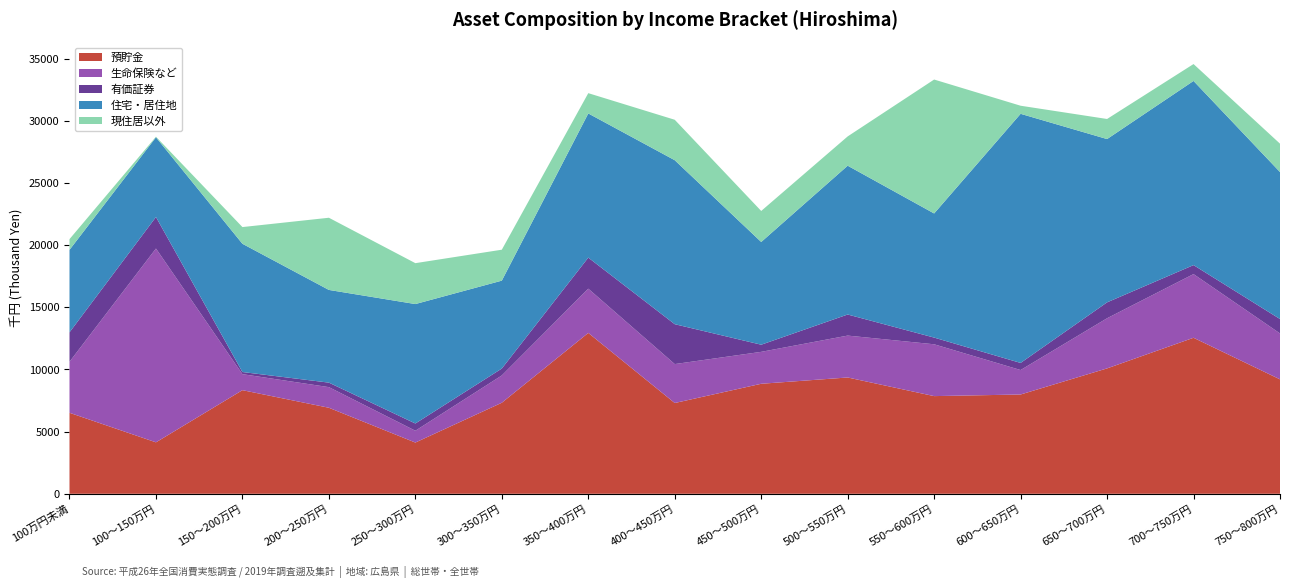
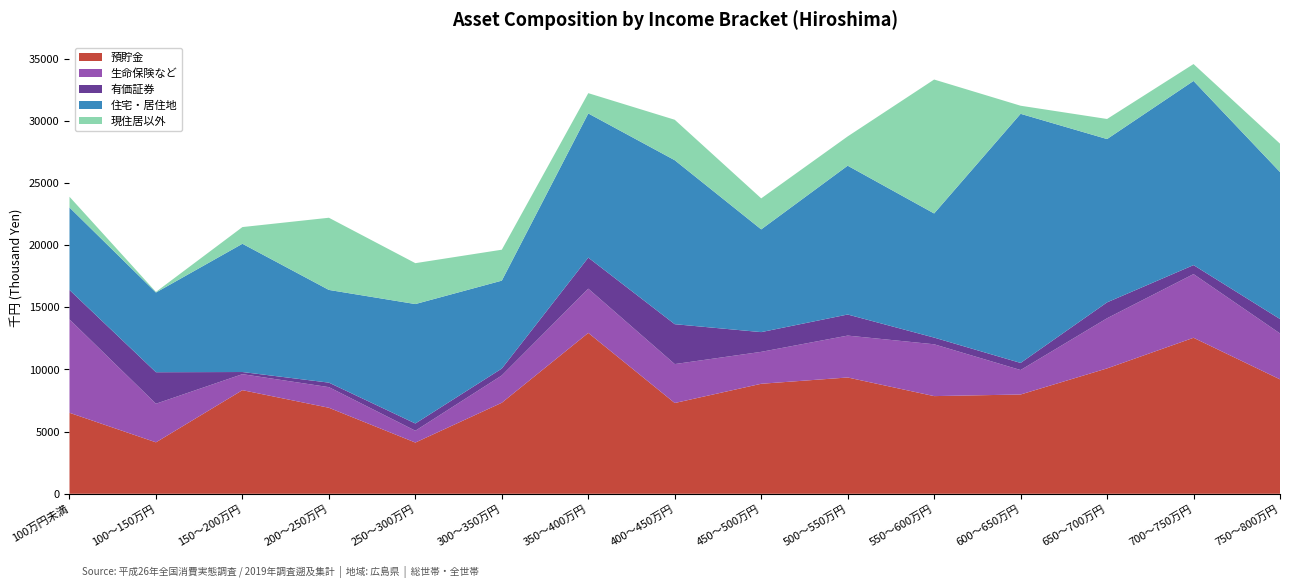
  {
    "預貯金": {
      "100万円未満": 6500,
      "100～150万円": 4100,
      "150～200万円": 8300,
      "200～250万円": 6900,
      "250～300万円": 4100,
      "300～350万円": 7300,
      "350～400万円": 12900,
      "400～450万円": 7300,
      "450～500万円": 8900,
      "500～550万円": 9400,
      "550～600万円": 7900,
      "600～650万円": 8000,
      "650～700万円": 10100,
      "700～750万円": 12600,
      "750～800万円": 9200
    },
    "生命保険など": {
-     "100万円未満": 4100,
-     "100～150万円": 15600,
+     "100万円未満": 7500,
+     "100～150万円": 3100,
      "200～250万円": 1700,
      "250～300万円": 1000,
      "300～350万円": 2200,
      "350～400万円": 3600,
      "400～450万円": 3100,
      "450～500万円": 2600,
      "500～550万円": 3400,
      "550～600万円": 4200,
      "600～650万円": 2000,
      "650～700万円": 4000,
      "700～750万円": 5100,
      "750～800万円": 3700
    },
    "有価証券": {
      "100万円未満": 2400,
      "100～150万円": 2500,
      "200～250万円": 400,
      "250～300万円": 600,
      "300～350万円": 600,
      "350～400万円": 2500,
      "400～450万円": 3200,
-     "450～500万円": 600,
+     "450～500万円": 1600,
      "500～550万円": 1700,
      "550～600万円": 500,
      "600～650万円": 600,
      "650～700万円": 1300,
      "700～750万円": 700,
      "750～800万円": 1200
    },
    "住宅・居住地": {
      "100万円未満": 6600,
      "150～200万円": 10300,
      "200～250万円": 7500,
      "250～300万円": 9600,
      "300～350万円": 7100,
      "350～400万円": 11600,
      "400～450万円": 13200,
      "450～500万円": 8300,
      "500～550万円": 12000,
      "550～600万円": 10000,
      "600～650万円": 20000,
      "650～700万円": 13100,
      "700～750万円": 14800,
      "750～800万円": 11800
    },
    "現住居以外": {
      "100万円未満": 900,
      "150～200万円": 1300,
      "200～250万円": 5800,
      "250～300万円": 3300,
      "300～350万円": 2500,
      "350～400万円": 1600,
      "400～450万円": 3300,
      "450～500万円": 2500,
      "500～550万円": 2400,
      "550～600万円": 10800,
      "600～650万円": 700,
      "650～700万円": 1600,
      "700～750万円": 1400,
      "750～800万円": 2300
    }
  }
